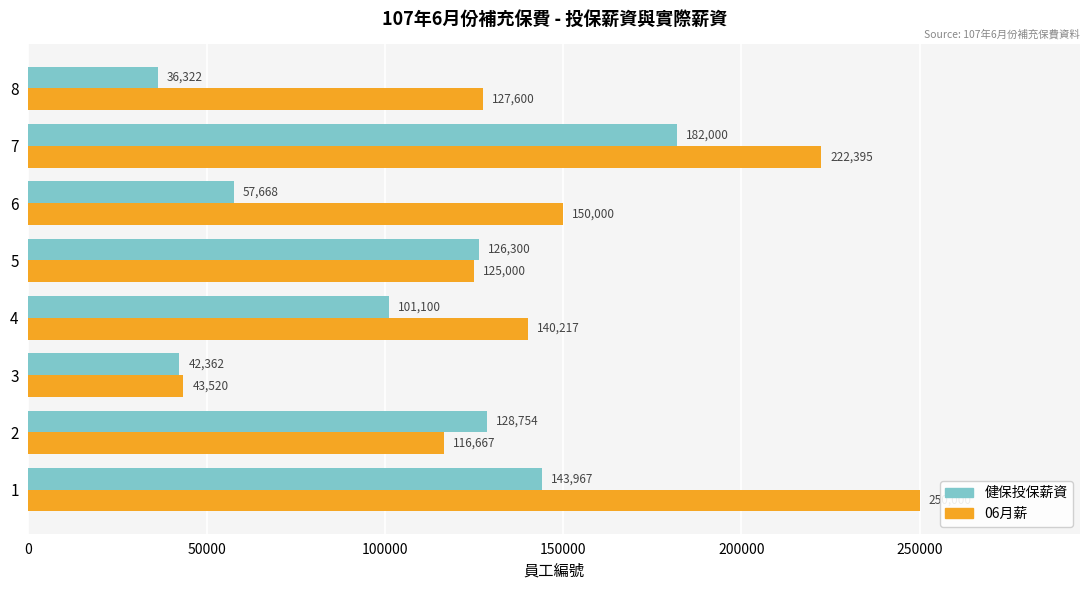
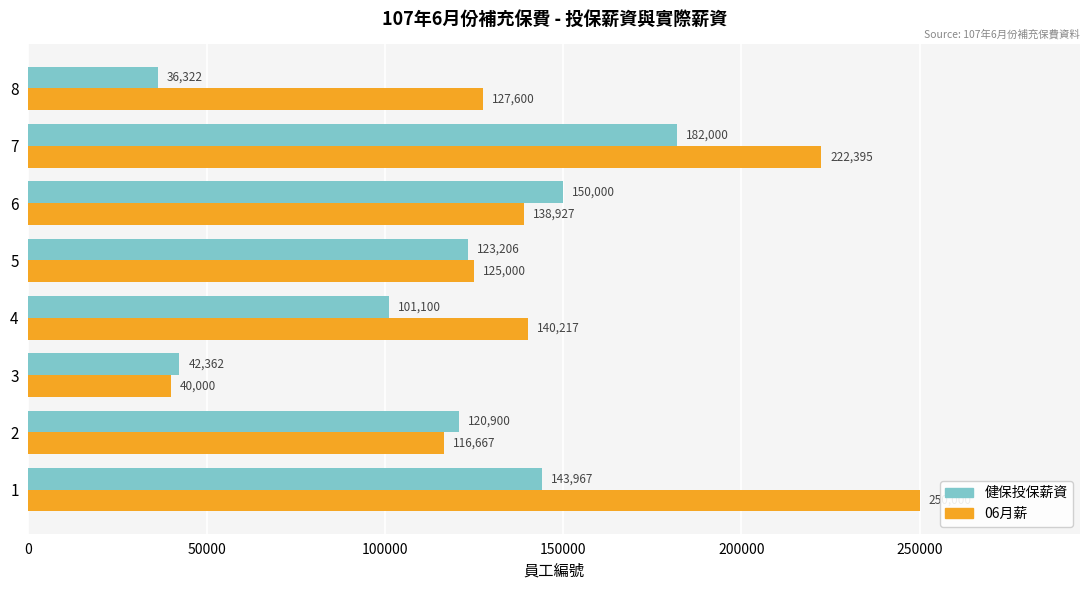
  {
    "健保投保薪資": {
      "8": "36,322",
      "7": "182,000",
-     "6": "57,668",
-     "5": "126,300",
+     "6": "150,000",
+     "5": "123,206",
      "4": "101,100",
      "3": "42,362",
-     "2": "128,754",
+     "2": "120,900",
      "1": "143,967"
    },
    "06月薪": {
      "8": "127,600",
      "7": "222,395",
-     "6": "150,000",
+     "6": "138,927",
      "5": "125,000",
      "4": "140,217",
-     "3": "43,520",
+     "3": "40,000",
      "2": "116,667"
    }
  }
